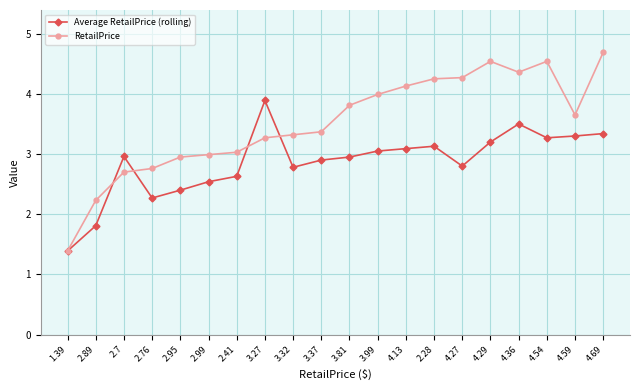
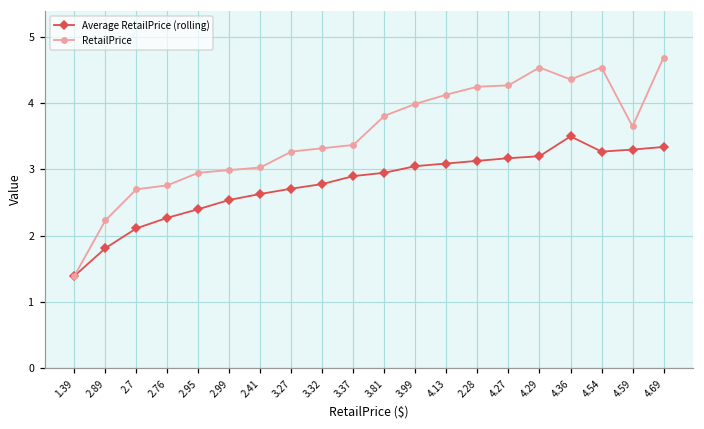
  {
    "Average RetailPrice (rolling)": {
      "2.89": 1.8,
-     "2.7": 3.0,
+     "2.7": 2.1,
      "2.76": 2.3,
      "2.95": 2.4,
      "2.99": 2.5,
      "2.41": 2.6,
-     "3.27": 3.9,
+     "3.27": 2.7,
      "3.32": 2.8,
      "3.37": 2.9,
      "3.81": 3.0,
      "3.99": 3.1,
      "4.13": 3.1,
      "2.28": 3.1,
-     "4.27": 2.8,
+     "4.27": 3.2,
      "4.29": 3.2,
      "4.36": 3.5,
      "4.54": 3.3,
      "4.59": 3.3,
      "4.69": 3.3
    },
    "RetailPrice": {
      "2.89": 2.2,
      "2.7": 2.7,
      "2.76": 2.8,
      "2.95": 3.0,
      "2.99": 3.0,
      "2.41": 3.0,
      "3.27": 3.3,
      "3.32": 3.3,
      "3.37": 3.4,
      "3.81": 3.8,
      "3.99": 4.0,
      "4.13": 4.1,
      "2.28": 4.3,
      "4.27": 4.3,
      "4.29": 4.5,
      "4.36": 4.4,
      "4.54": 4.5,
      "4.59": 3.7,
      "4.69": 4.7
    }
  }
